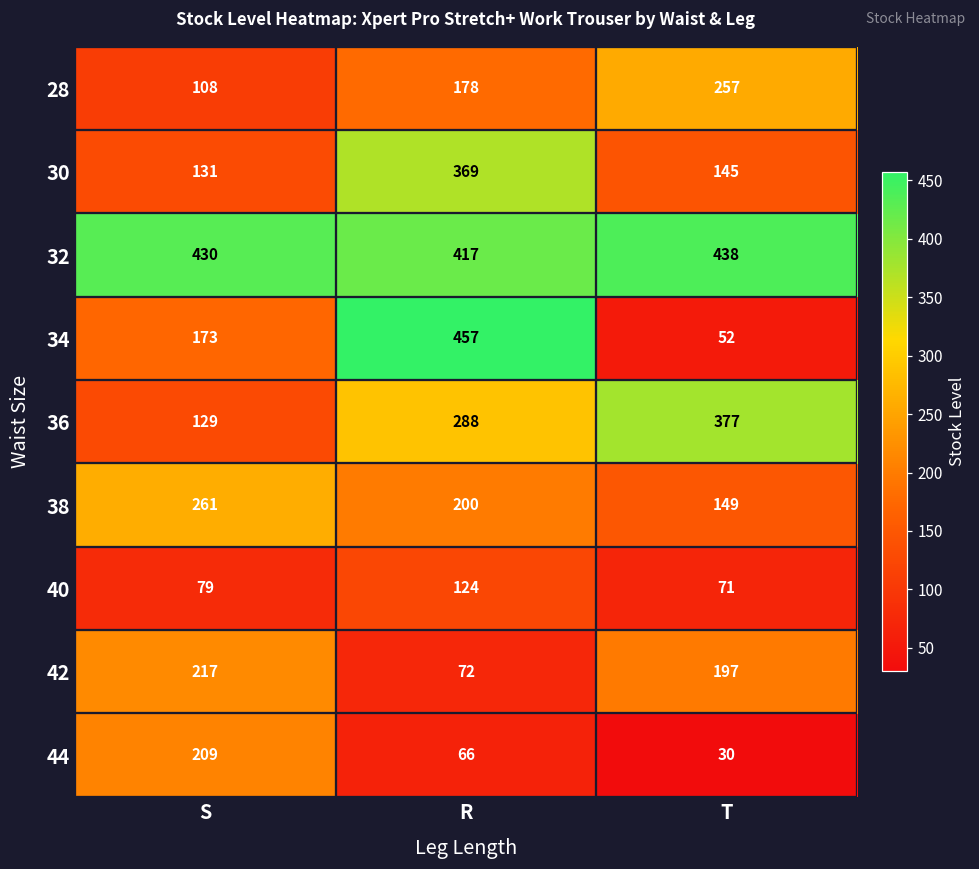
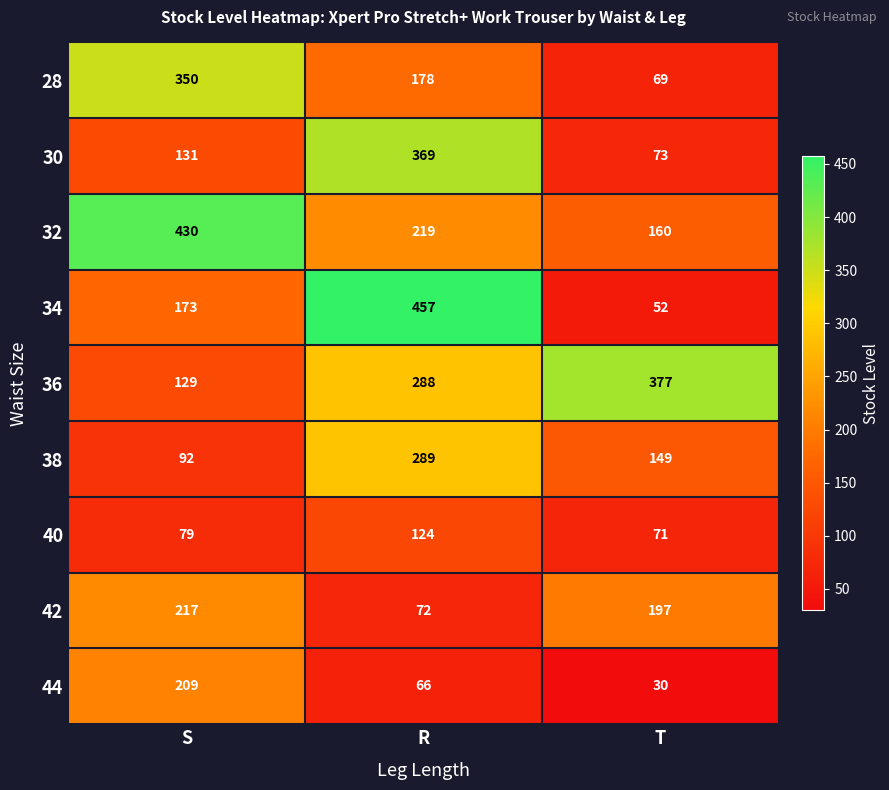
  {
    "28": {
-     "S": 108,
+     "S": 350,
      "R": 178,
-     "T": 257
+     "T": 69
    },
    "30": {
      "S": 131,
      "R": 369,
-     "T": 145
+     "T": 73
    },
    "32": {
      "S": 430,
-     "R": 417,
-     "T": 438
+     "R": 219,
+     "T": 160
    },
    "34": {
      "S": 173,
      "R": 457,
      "T": 52
    },
    "36": {
      "S": 129,
      "R": 288,
      "T": 377
    },
    "38": {
-     "S": 261,
-     "R": 200,
+     "S": 92,
+     "R": 289,
      "T": 149
    },
    "40": {
      "S": 79,
      "R": 124,
      "T": 71
    },
    "42": {
      "S": 217,
      "R": 72,
      "T": 197
    },
    "44": {
      "S": 209,
      "R": 66,
      "T": 30
    }
  }
